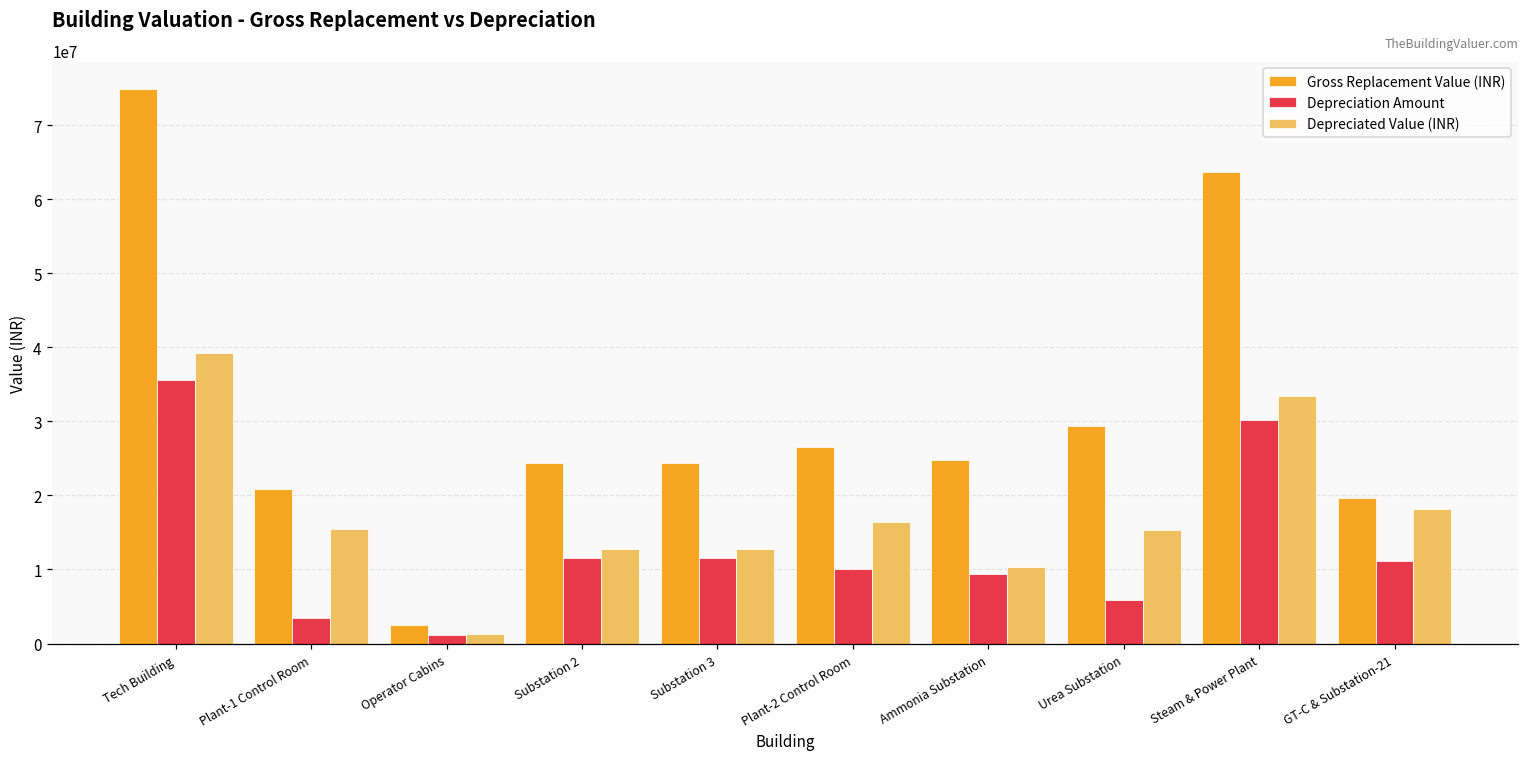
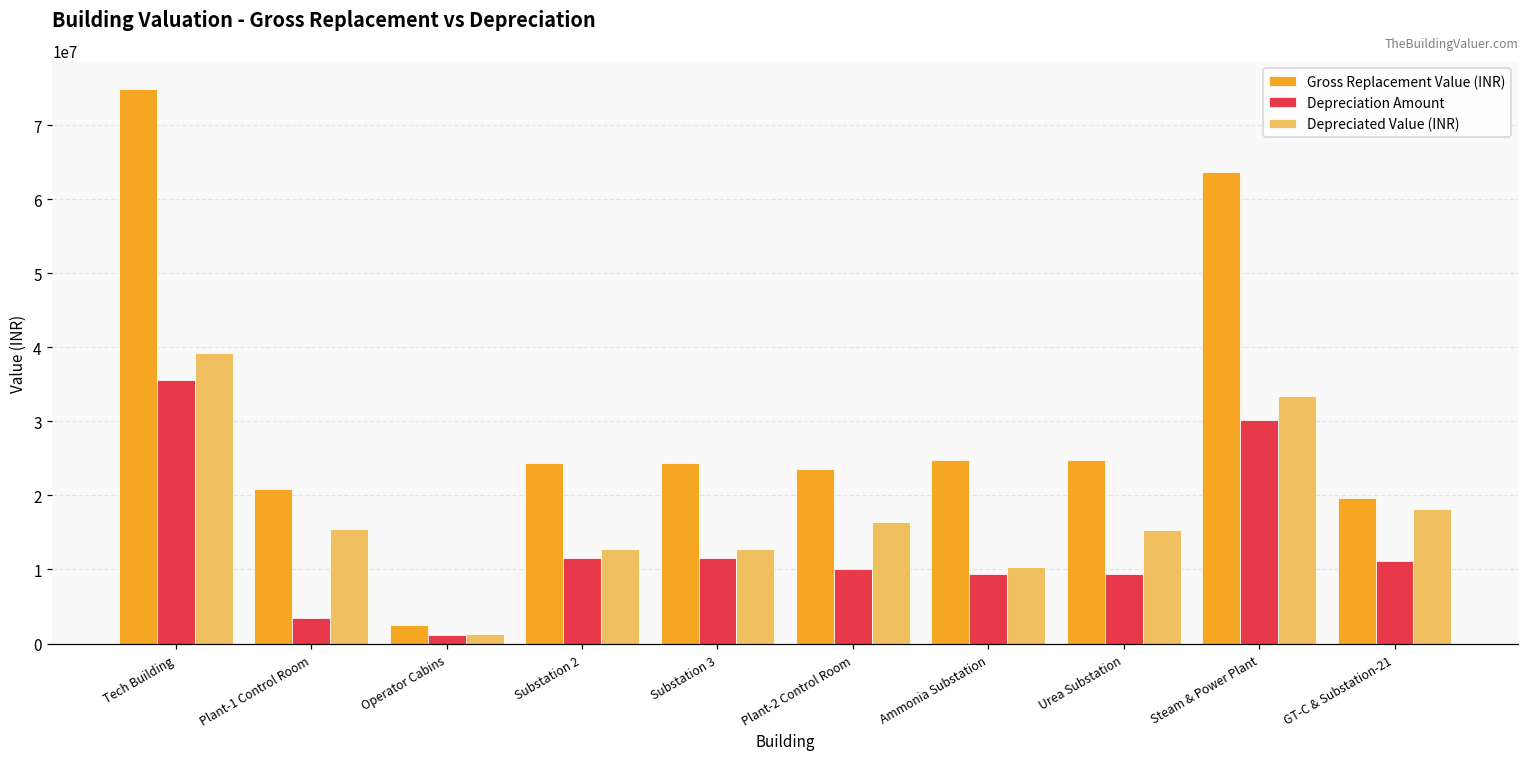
  {
    "Gross Replacement Value (INR)": {
      "Tech Building": 75000000,
      "Plant-1 Control Room": 21000000,
      "Operator Cabins": 2000000,
      "Substation 2": 24000000,
      "Substation 3": 24000000,
-     "Plant-2 Control Room": 27000000,
+     "Plant-2 Control Room": 24000000,
      "Ammonia Substation": 25000000,
-     "Urea Substation": 29000000,
+     "Urea Substation": 25000000,
      "Steam & Power Plant": 64000000,
      "GT-C & Substation-21": 20000000
    },
    "Depreciation Amount": {
      "Tech Building": 36000000,
      "Plant-1 Control Room": 3000000,
      "Operator Cabins": 1000000,
      "Substation 2": 12000000,
      "Substation 3": 12000000,
      "Plant-2 Control Room": 10000000,
      "Ammonia Substation": 9000000,
-     "Urea Substation": 6000000,
+     "Urea Substation": 9000000,
      "Steam & Power Plant": 30000000,
      "GT-C & Substation-21": 11000000
    },
    "Depreciated Value (INR)": {
      "Tech Building": 39000000,
      "Plant-1 Control Room": 15000000,
      "Operator Cabins": 1000000,
      "Substation 2": 13000000,
      "Substation 3": 13000000,
      "Plant-2 Control Room": 16000000,
      "Ammonia Substation": 10000000,
      "Urea Substation": 15000000,
      "Steam & Power Plant": 33000000,
      "GT-C & Substation-21": 18000000
    }
  }
